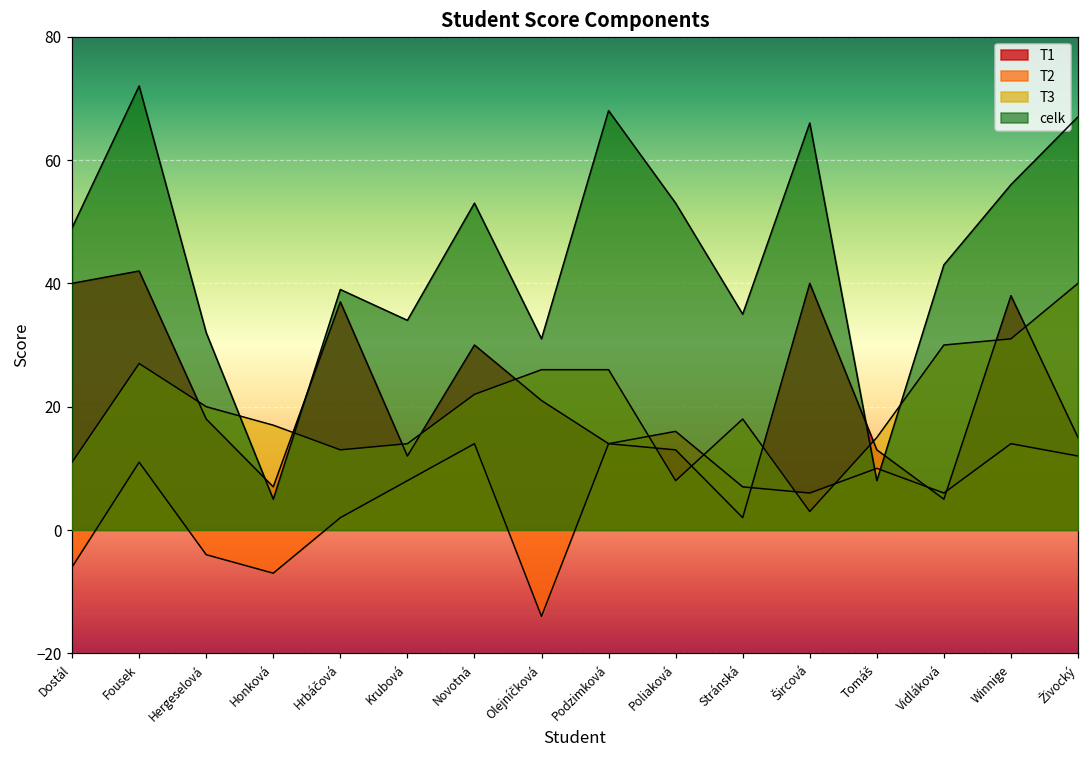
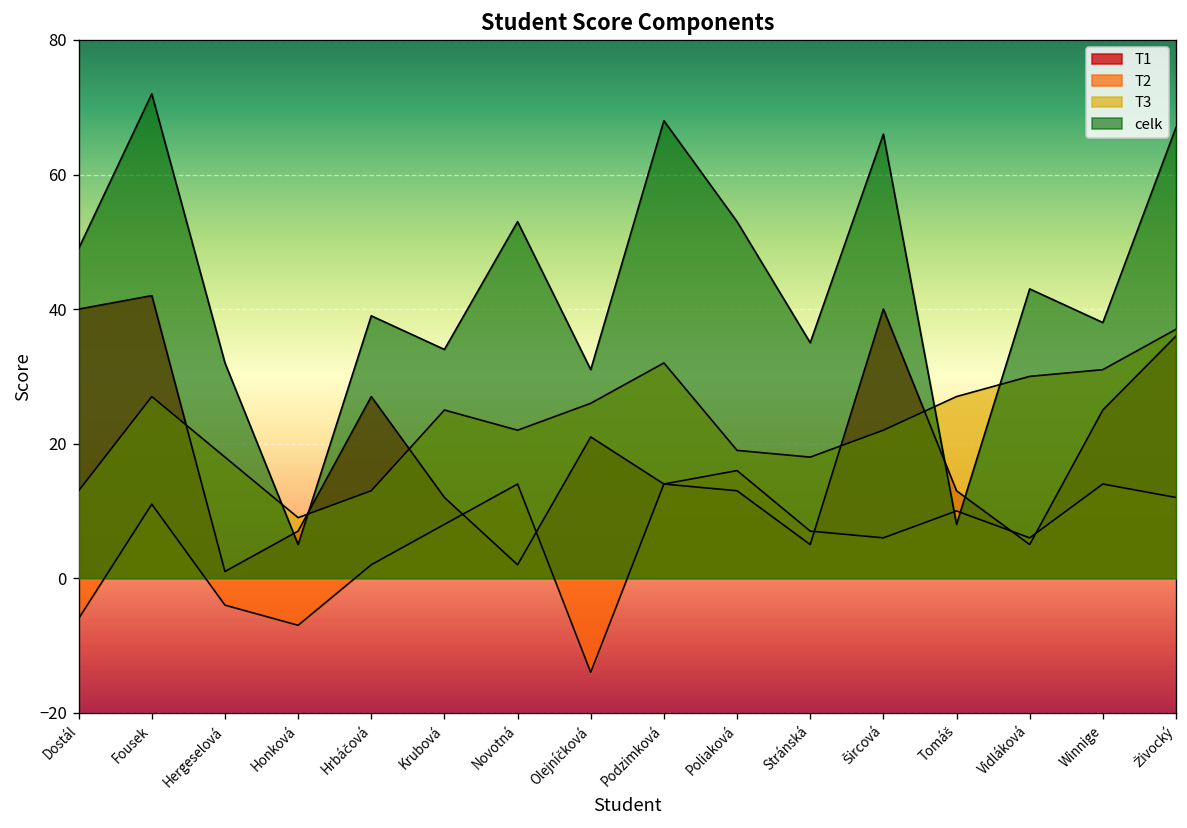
  {
    "T1": {
      "Dostál": 40,
      "Fousek": 42,
-     "Hergeselová": 18,
+     "Hergeselová": 1,
      "Honková": 7,
-     "Hrbáčová": 37,
+     "Hrbáčová": 27,
      "Krubová": 12,
-     "Novotná": 30,
+     "Novotná": 2,
      "Olejníčková": 21,
      "Poliaková": 13,
-     "Stránská": 2,
+     "Stránská": 5,
      "Šircová": 40,
      "Tomáš": 13,
      "Vidláková": 5,
-     "Winnige": 38,
-     "Živocký": 15
+     "Winnige": 25,
+     "Živocký": 36
    },
    "T3": {
-     "Dostál": 11,
+     "Dostál": 13,
      "Fousek": 27,
-     "Hergeselová": 20,
-     "Honková": 17,
+     "Hergeselová": 18,
+     "Honková": 9,
      "Hrbáčová": 13,
-     "Krubová": 14,
+     "Krubová": 25,
      "Novotná": 22,
      "Olejníčková": 26,
-     "Podzimková": 26,
-     "Poliaková": 8,
+     "Podzimková": 32,
+     "Poliaková": 19,
      "Stránská": 18,
-     "Šircová": 3,
-     "Tomáš": 15,
+     "Šircová": 22,
+     "Tomáš": 27,
      "Vidláková": 30,
      "Winnige": 31,
-     "Živocký": 40
+     "Živocký": 37
    },
    "celk": {
      "Dostál": 49,
      "Fousek": 72,
      "Hergeselová": 32,
      "Honková": 5,
      "Hrbáčová": 39,
      "Krubová": 34,
      "Novotná": 53,
      "Olejníčková": 31,
      "Podzimková": 68,
      "Poliaková": 53,
      "Stránská": 35,
      "Šircová": 66,
      "Tomáš": 8,
      "Vidláková": 43,
-     "Winnige": 56,
+     "Winnige": 38,
      "Živocký": 67
    }
  }
